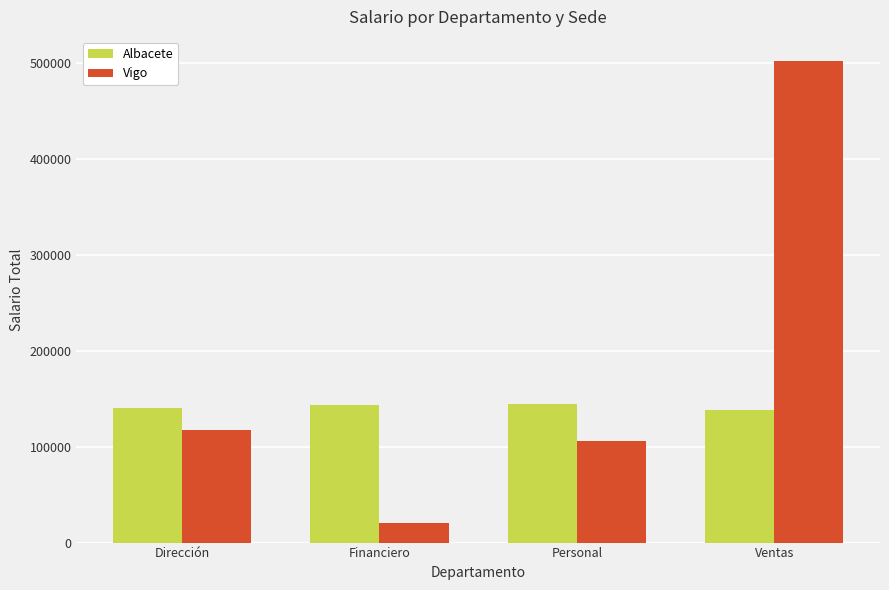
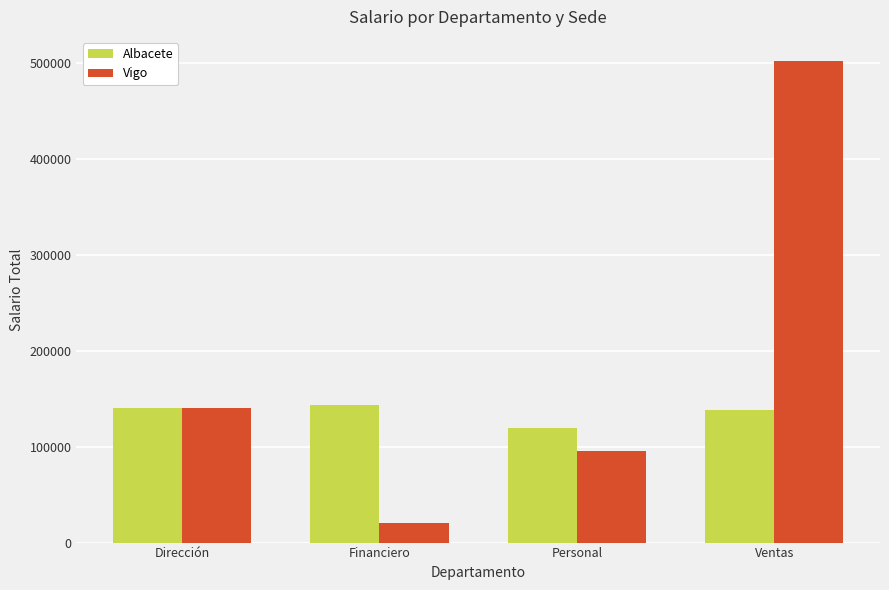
  {
    "Albacete": {
      "Dirección": 140000,
      "Financiero": 140000,
-     "Personal": 140000,
+     "Personal": 120000,
      "Ventas": 140000
    },
    "Vigo": {
-     "Dirección": 120000,
+     "Dirección": 140000,
      "Financiero": 20000,
-     "Personal": 110000,
+     "Personal": 100000,
      "Ventas": 500000
    }
  }
